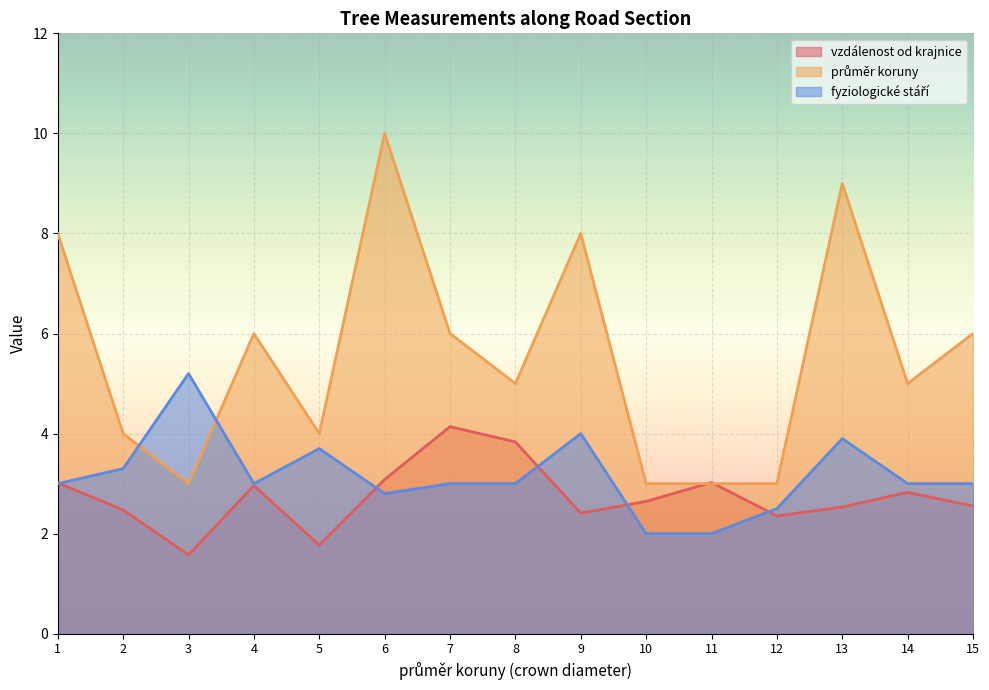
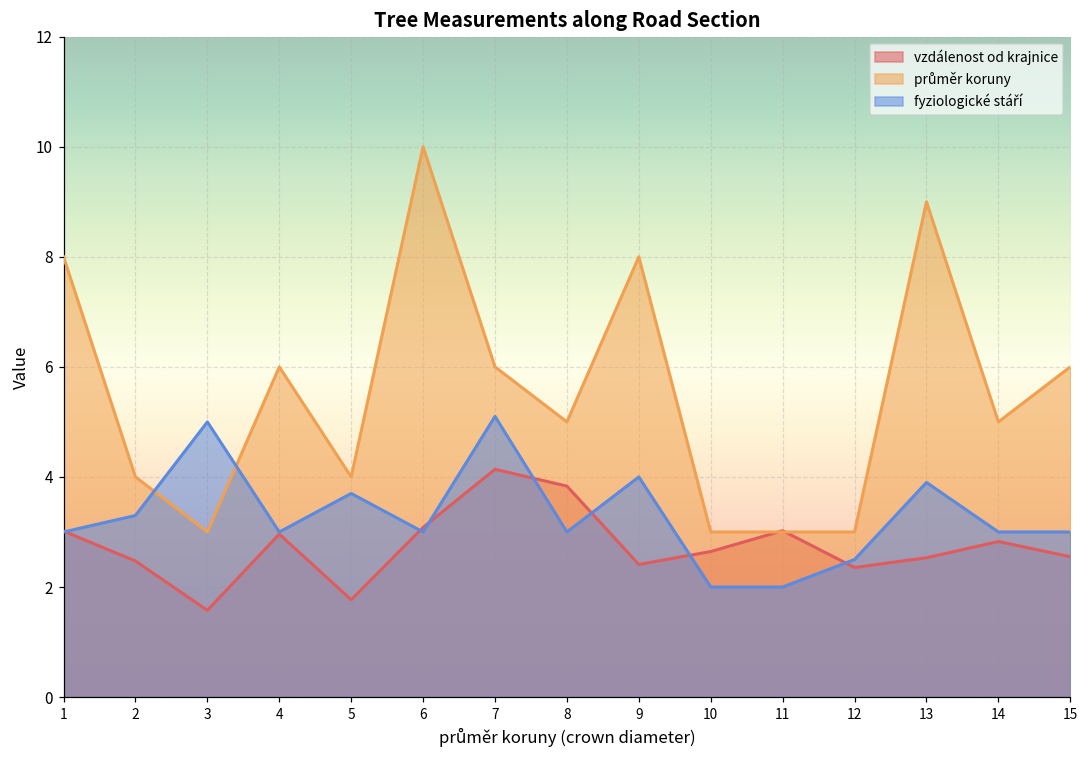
  {
    "fyziologické stáří": {
      "2": 3.3,
-     "3": 5.2,
+     "3": 5.0,
      "5": 3.7,
-     "6": 2.8,
-     "7": 3.0,
+     "6": 3.0,
+     "7": 5.1,
      "8": 3.0,
      "9": 4.0,
      "10": 2.0,
      "11": 2.0,
      "12": 2.5,
      "13": 3.9,
      "14": 3.0,
      "15": 3.0
    }
  }
